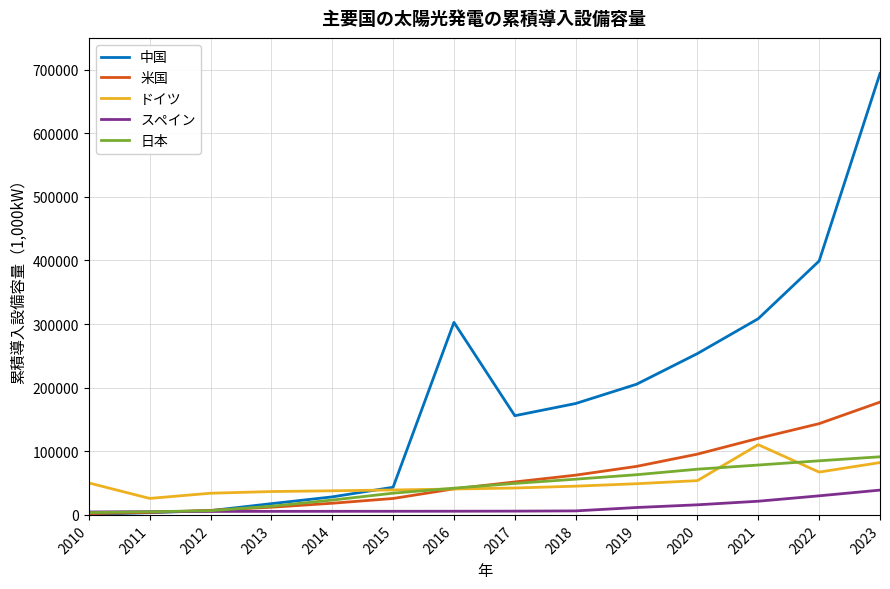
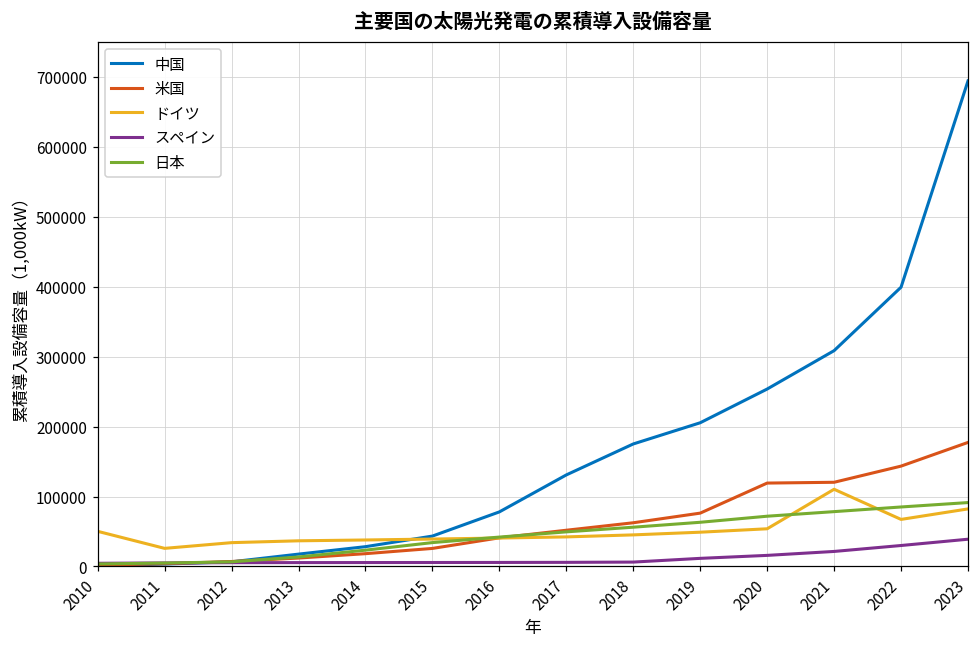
  {
    "中国": {
      "2013": 20000,
      "2014": 30000,
      "2015": 40000,
-     "2016": 300000,
-     "2017": 160000,
+     "2016": 80000,
+     "2017": 130000,
      "2018": 180000,
      "2019": 210000,
      "2020": 250000,
      "2021": 310000,
      "2022": 400000,
      "2023": 690000
    },
    "米国": {
      "2014": 20000,
      "2015": 30000,
      "2018": 60000,
      "2019": 80000,
-     "2020": 100000,
+     "2020": 120000,
      "2021": 120000,
      "2022": 140000,
      "2023": 180000
    },
    "ドイツ": {
      "2010": 50000,
      "2011": 30000,
      "2012": 30000,
      "2013": 40000,
      "2014": 40000,
      "2015": 40000,
      "2017": 40000,
      "2018": 50000,
      "2019": 50000,
      "2020": 50000,
      "2021": 110000,
      "2022": 70000,
      "2023": 80000
    },
    "スペイン": {
      "2013": 10000,
      "2014": 10000,
      "2015": 10000,
      "2016": 10000,
      "2017": 10000,
      "2018": 10000,
      "2019": 10000,
      "2020": 20000,
      "2021": 20000,
      "2022": 30000,
      "2023": 40000
    },
    "日本": {
      "2014": 20000,
      "2015": 30000,
      "2018": 60000,
      "2019": 60000,
      "2020": 70000,
      "2021": 80000,
      "2022": 90000,
      "2023": 90000
    }
  }
